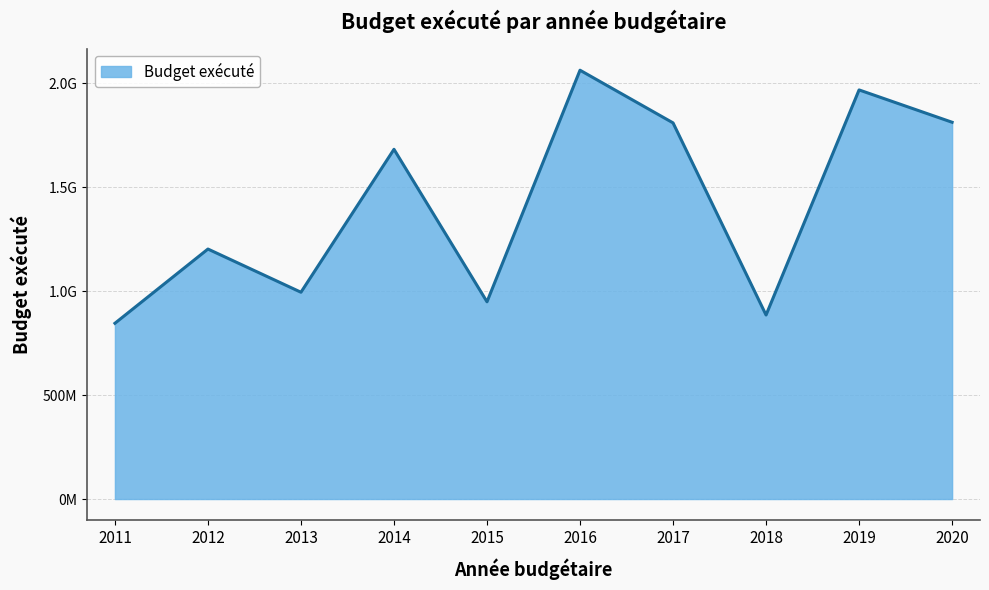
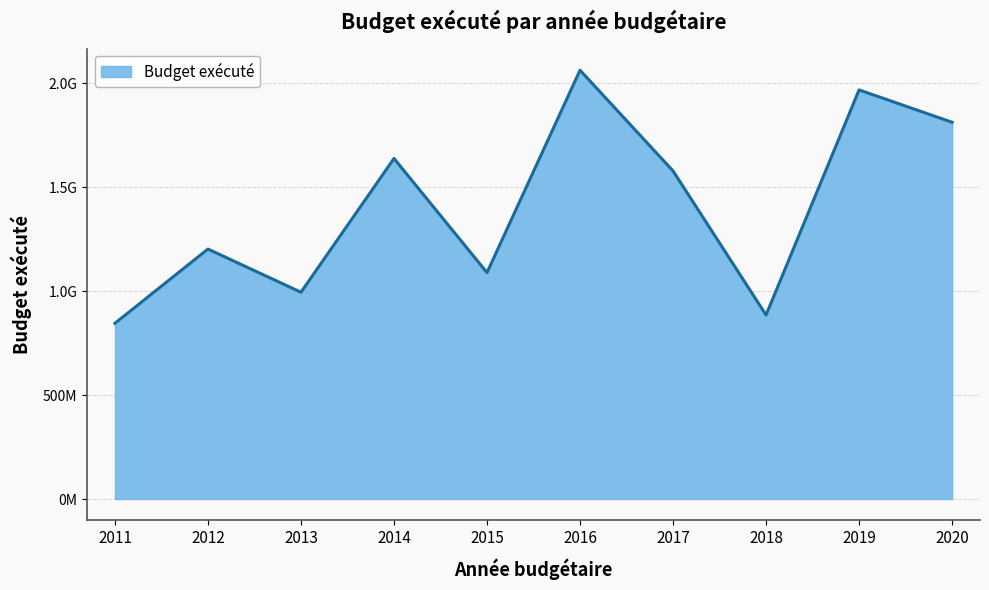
  {
    "2011": 850000000,
    "2012": 1200000000,
    "2013": 990000000,
-   "2014": 1680000000,
-   "2015": 950000000,
+   "2014": 1640000000,
+   "2015": 1090000000,
    "2016": 2060000000,
-   "2017": 1810000000,
+   "2017": 1580000000,
    "2018": 890000000,
    "2019": 1970000000,
    "2020": 1810000000
  }
